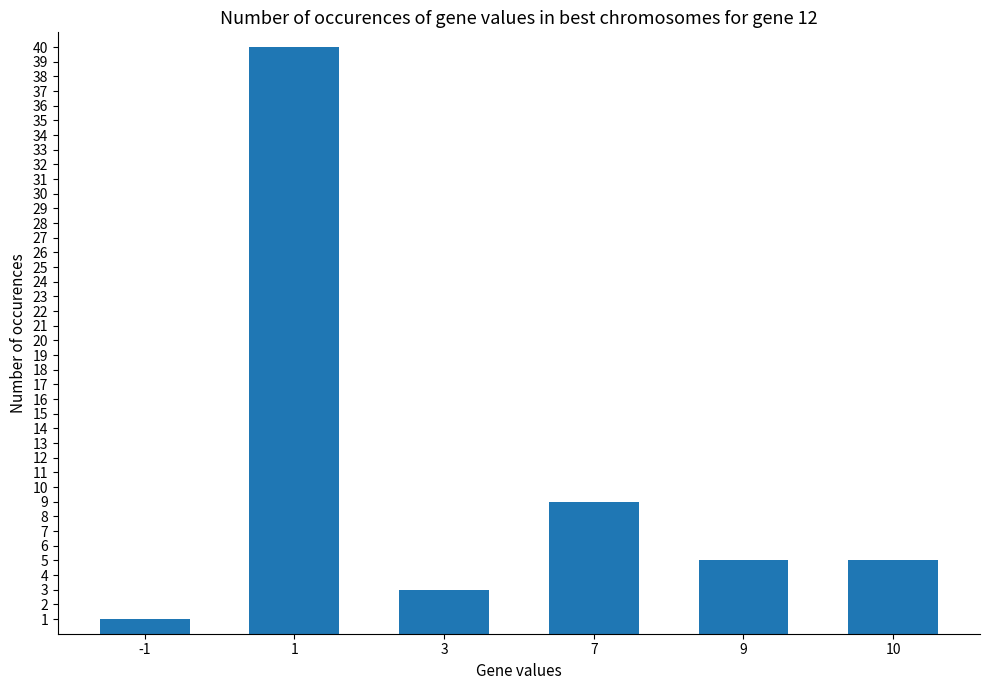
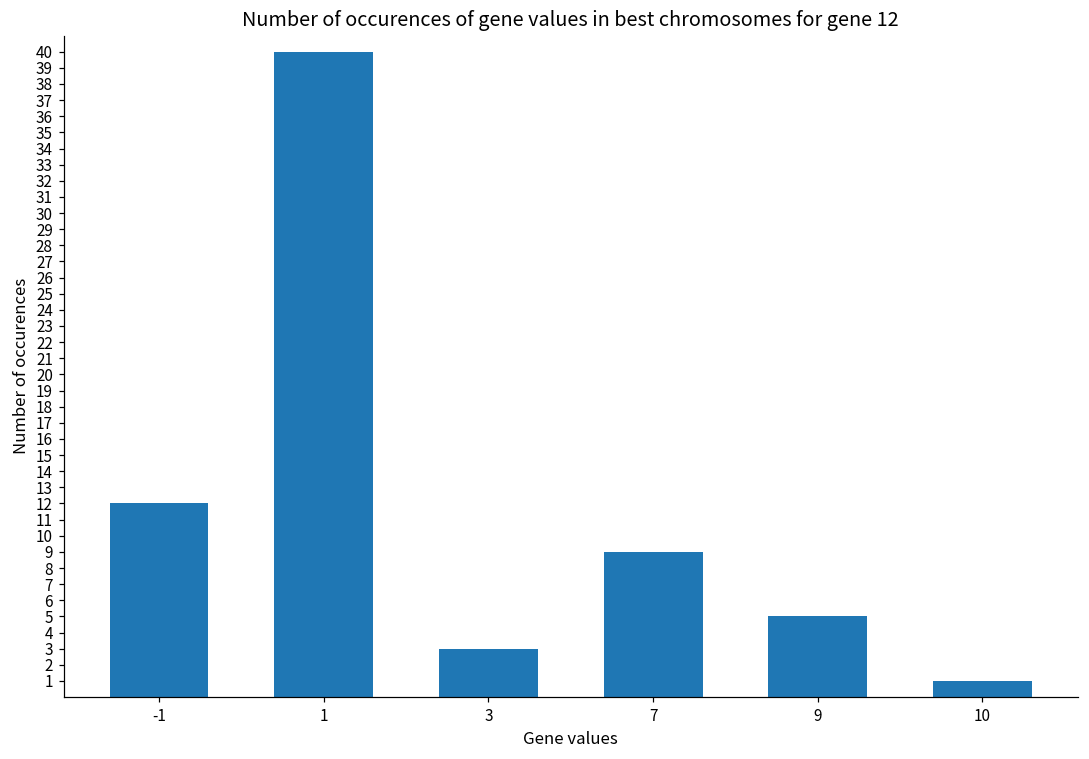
  {
-   "-1": 1,
+   "-1": 12,
    "1": 40,
    "3": 3,
    "7": 9,
    "9": 5,
-   "10": 5
+   "10": 1
  }
